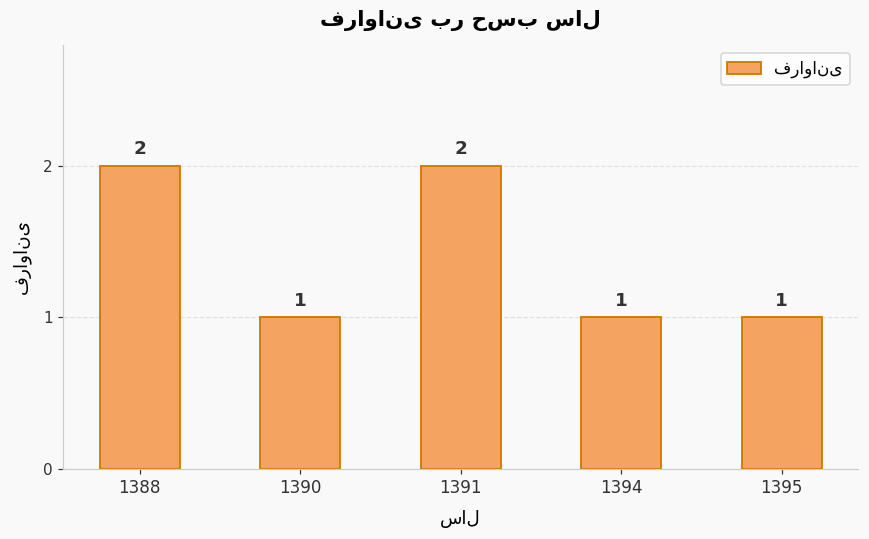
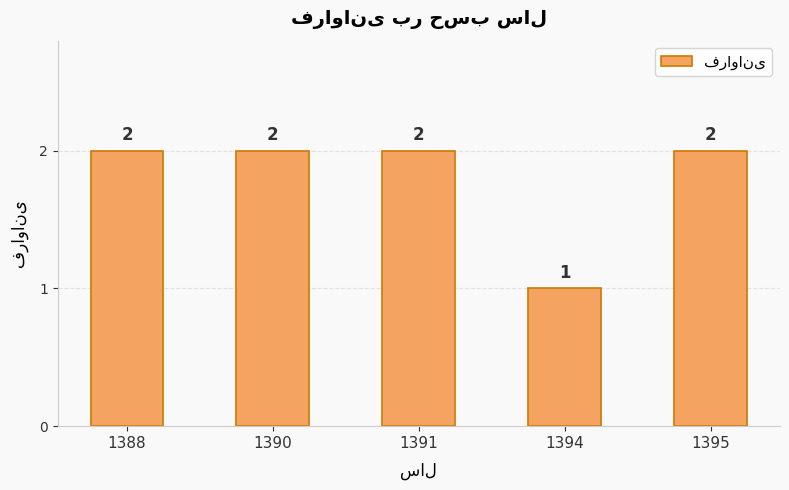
  {
    "1388": 2,
-   "1390": 1,
+   "1390": 2,
    "1391": 2,
    "1394": 1,
-   "1395": 1
+   "1395": 2
  }
